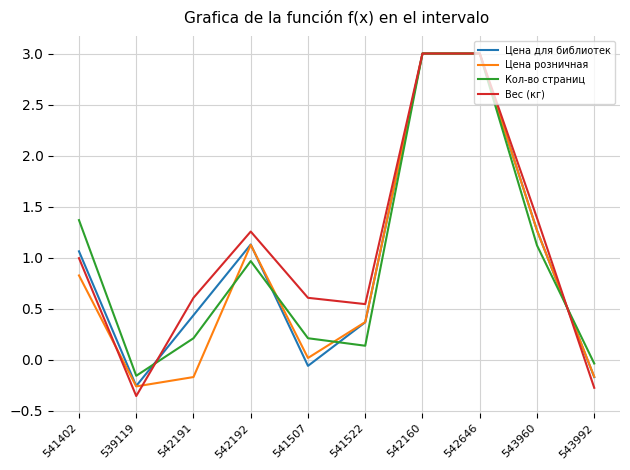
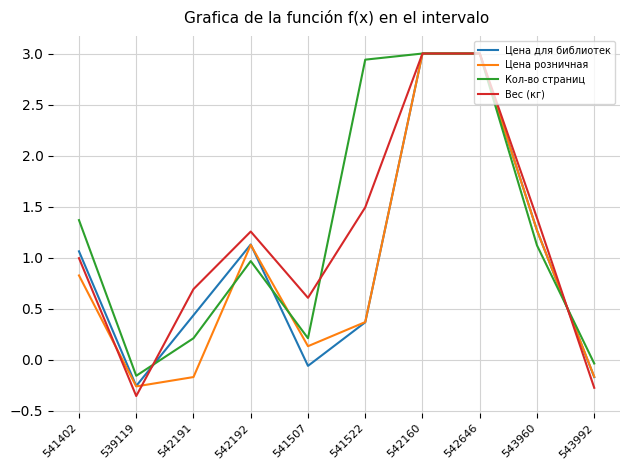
  {
    "Цена для библиотек": {
      "541402": 1.06,
      "542191": 0.44,
      "541507": -0.06
    },
    "Цена розничная": {
      "541402": 0.83,
      "542191": -0.17,
-     "541507": 0.02
+     "541507": 0.13
    },
    "Кол-во страниц": {
      "541402": 1.37,
      "539119": -0.16,
      "542191": 0.21,
      "542192": 0.97,
      "541507": 0.21,
-     "541522": 0.14,
+     "541522": 2.94,
      "543960": 1.12,
      "543992": -0.04
    },
    "Вес (кг)": {
      "541402": 1.00,
      "539119": -0.36,
-     "542191": 0.61,
+     "542191": 0.69,
      "542192": 1.26,
      "541507": 0.61,
-     "541522": 0.55,
+     "541522": 1.49,
      "543960": 1.39,
      "543992": -0.27
    }
  }
